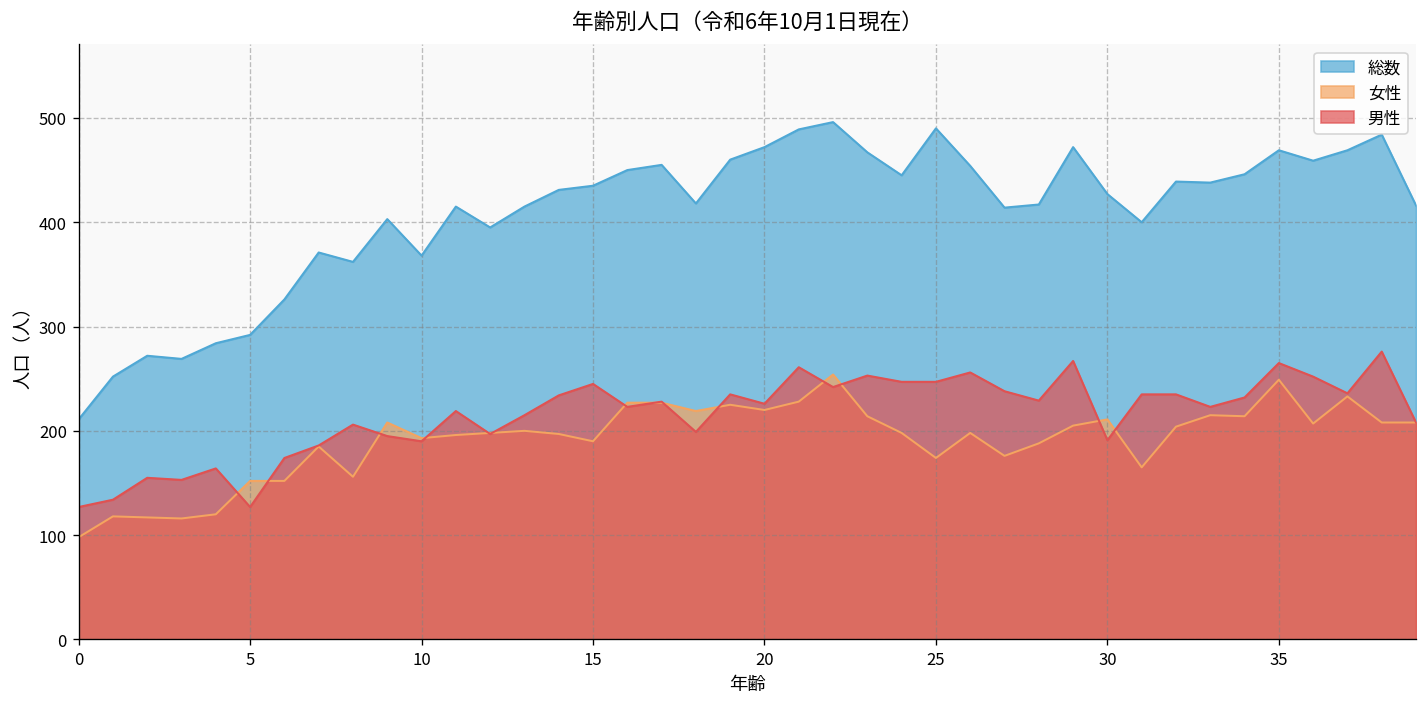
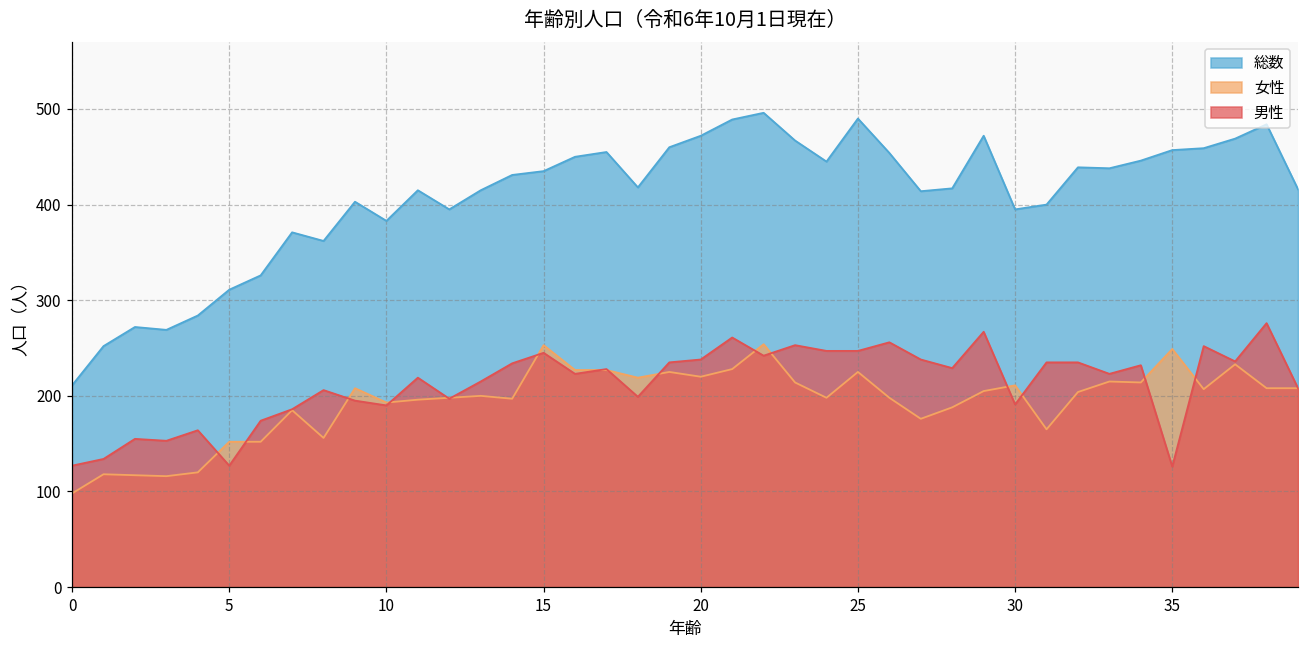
  {
    "総数": {
      "0": 210,
-     "5": 290,
-     "10": 370,
+     "5": 310,
+     "10": 380,
      "15": 440,
      "20": 470,
      "25": 490,
-     "30": 430,
-     "35": 470
+     "30": 400,
+     "35": 460
    },
    "女性": {
      "0": 100,
      "5": 150,
      "10": 190,
-     "15": 190,
+     "15": 250,
      "20": 220,
-     "25": 170,
+     "25": 230,
      "30": 210,
      "35": 250
    },
    "男性": {
      "0": 130,
      "5": 130,
      "10": 190,
      "15": 250,
-     "20": 230,
+     "20": 240,
      "25": 250,
      "30": 190,
-     "35": 270
+     "35": 130
    }
  }
